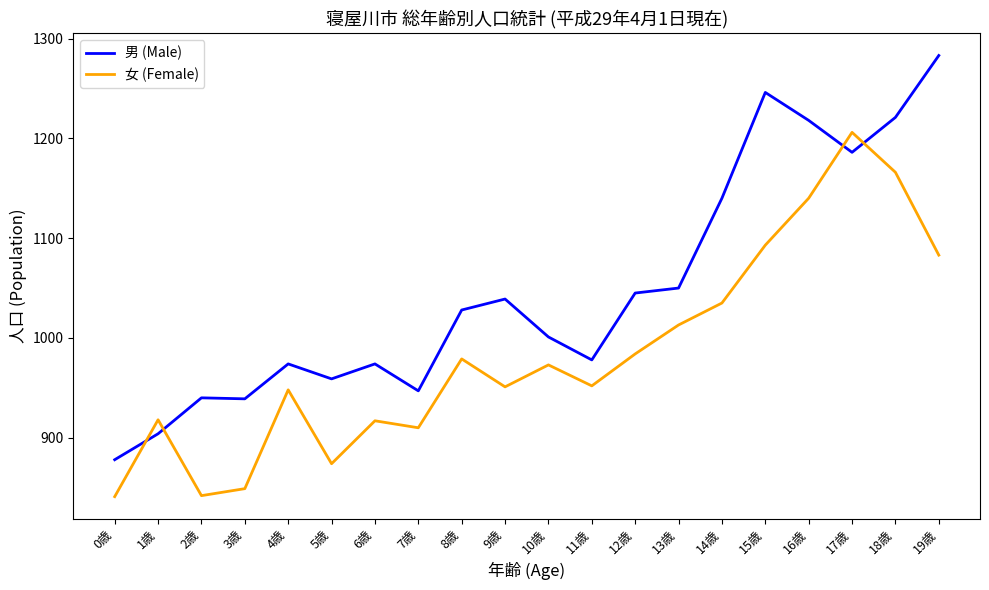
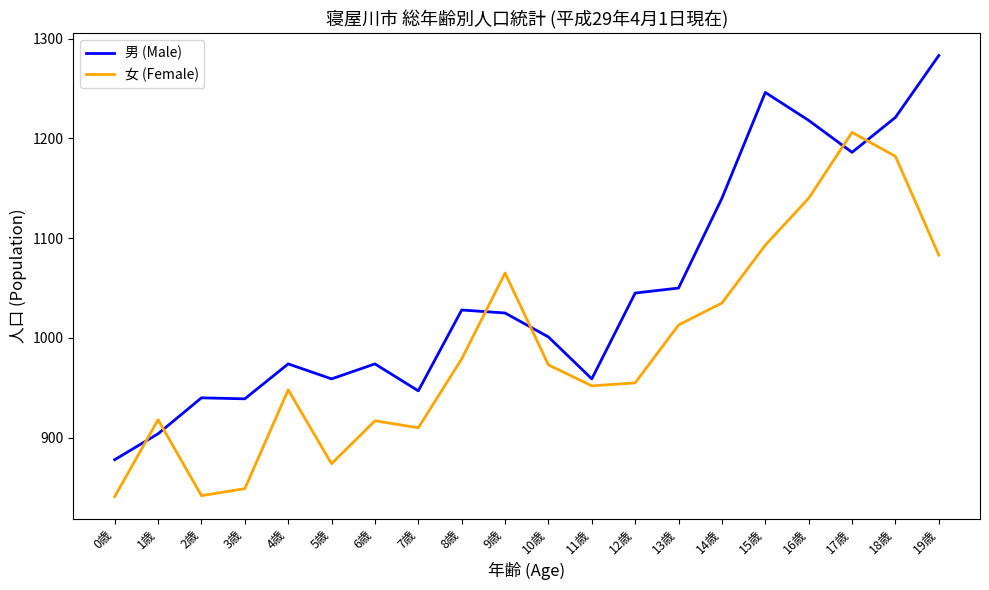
  {
    "男 (Male)": {
      "0歳": 880,
      "1歳": 900,
      "2歳": 940,
      "3歳": 940,
      "4歳": 970,
      "5歳": 960,
      "6歳": 970,
      "7歳": 950,
      "8歳": 1030,
-     "9歳": 1040,
+     "9歳": 1030,
      "10歳": 1000,
-     "11歳": 980,
+     "11歳": 960,
      "12歳": 1050,
      "13歳": 1050,
      "14歳": 1140,
      "15歳": 1250,
      "16歳": 1220,
      "17歳": 1190,
      "18歳": 1220,
      "19歳": 1280
    },
    "女 (Female)": {
      "0歳": 840,
      "1歳": 920,
      "2歳": 840,
      "3歳": 850,
      "4歳": 950,
      "5歳": 870,
      "6歳": 920,
      "7歳": 910,
      "8歳": 980,
-     "9歳": 950,
+     "9歳": 1070,
      "10歳": 970,
      "11歳": 950,
-     "12歳": 980,
+     "12歳": 960,
      "13歳": 1010,
      "14歳": 1040,
      "15歳": 1090,
      "16歳": 1140,
      "17歳": 1210,
-     "18歳": 1170,
+     "18歳": 1180,
      "19歳": 1080
    }
  }
